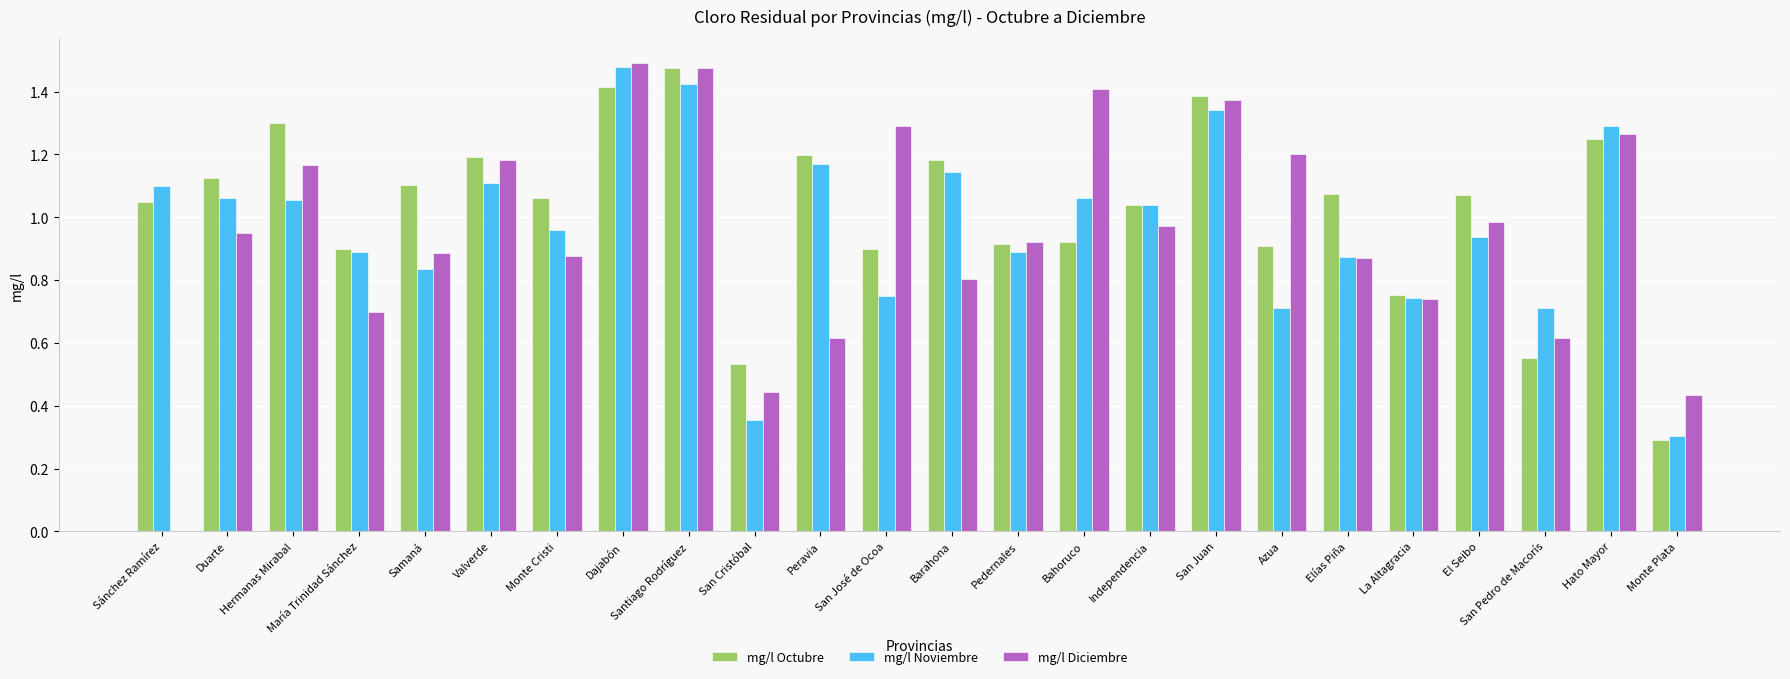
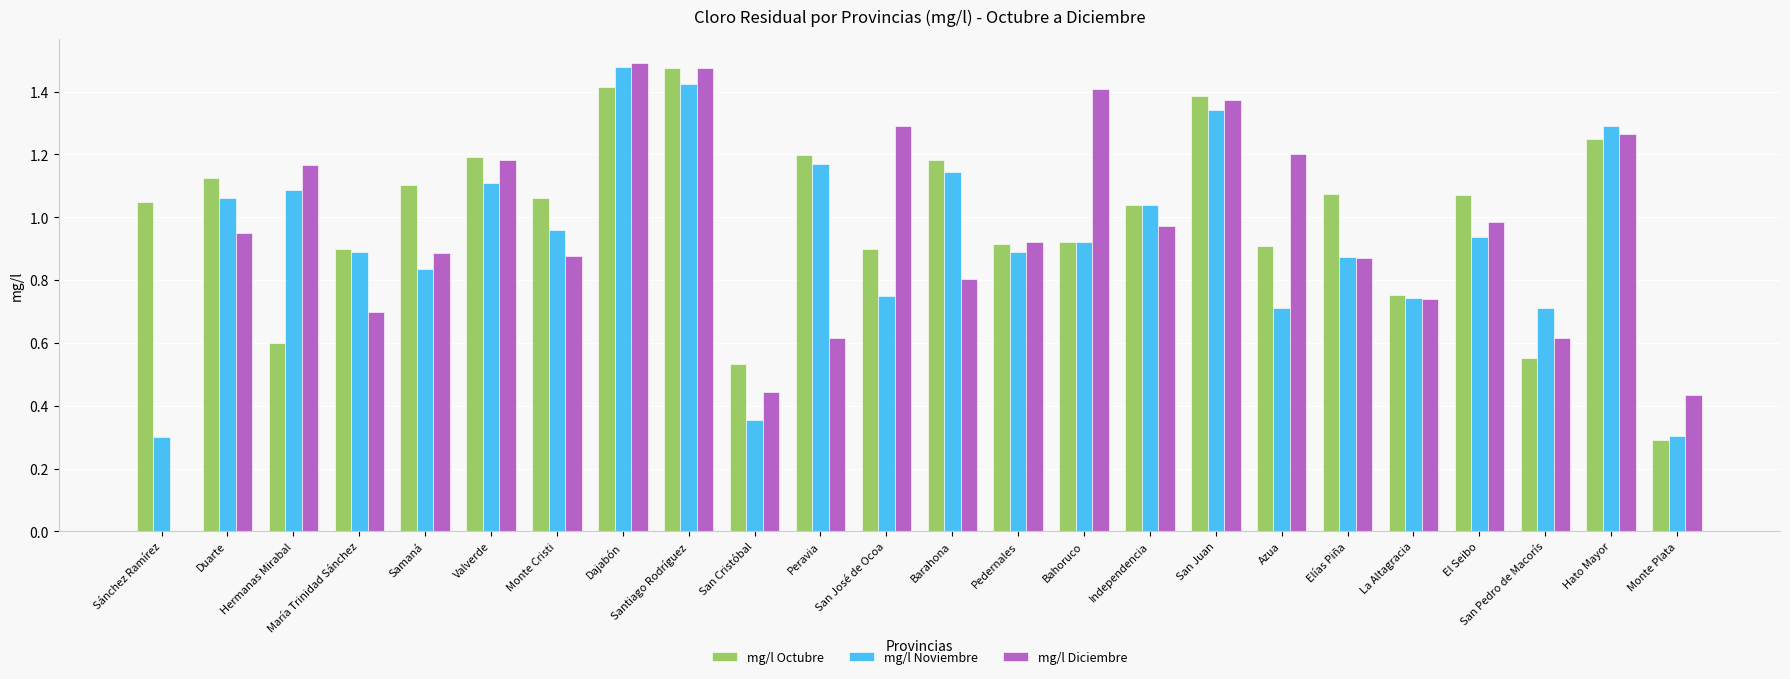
  {
    "mg/l Octubre": {
      "Sánchez Ramírez": 1.05,
      "Duarte": 1.13,
-     "Hermanas Mirabal": 1.3,
+     "Hermanas Mirabal": 0.6,
      "María Trinidad Sánchez": 0.9,
      "Samaná": 1.1,
      "Valverde": 1.2,
      "Monte Cristi": 1.06,
      "Dajabón": 1.42,
      "Santiago Rodríguez": 1.48,
      "San Cristóbal": 0.53,
      "Peravia": 1.2,
      "San José de Ocoa": 0.9,
      "Barahona": 1.18,
      "Pedernales": 0.92,
      "Bahoruco": 0.92,
      "Independencia": 1.04,
      "San Juan": 1.39,
      "Azua": 0.9,
      "Elías Piña": 1.08,
      "La Altagracia": 0.75,
      "El Seibo": 1.07,
      "San Pedro de Macorís": 0.55,
      "Hato Mayor": 1.25,
      "Monte Plata": 0.29
    },
    "mg/l Noviembre": {
-     "Sánchez Ramírez": 1.1,
+     "Sánchez Ramírez": 0.3,
      "Duarte": 1.06,
-     "Hermanas Mirabal": 1.06,
+     "Hermanas Mirabal": 1.09,
      "María Trinidad Sánchez": 0.89,
      "Samaná": 0.84,
      "Valverde": 1.11,
      "Monte Cristi": 0.96,
      "Dajabón": 1.48,
      "Santiago Rodríguez": 1.43,
      "San Cristóbal": 0.36,
      "Peravia": 1.17,
      "San José de Ocoa": 0.75,
      "Barahona": 1.14,
      "Pedernales": 0.89,
-     "Bahoruco": 1.06,
+     "Bahoruco": 0.92,
      "Independencia": 1.04,
      "San Juan": 1.34,
      "Azua": 0.71,
      "Elías Piña": 0.87,
      "La Altagracia": 0.74,
      "El Seibo": 0.94,
      "San Pedro de Macorís": 0.71,
      "Hato Mayor": 1.29,
      "Monte Plata": 0.31
    },
    "mg/l Diciembre": {
      "Sánchez Ramírez": 0.00,
      "Duarte": 0.95,
      "Hermanas Mirabal": 1.17,
      "María Trinidad Sánchez": 0.70,
      "Samaná": 0.89,
      "Valverde": 1.18,
      "Monte Cristi": 0.88,
      "Dajabón": 1.49,
      "Santiago Rodríguez": 1.48,
      "San Cristóbal": 0.45,
      "Peravia": 0.62,
      "San José de Ocoa": 1.29,
      "Barahona": 0.80,
      "Pedernales": 0.92,
      "Bahoruco": 1.41,
      "Independencia": 0.97,
      "San Juan": 1.38,
      "Azua": 1.20,
      "Elías Piña": 0.87,
      "La Altagracia": 0.74,
      "El Seibo": 0.99,
      "San Pedro de Macorís": 0.62,
      "Hato Mayor": 1.27,
      "Monte Plata": 0.44
    }
  }
